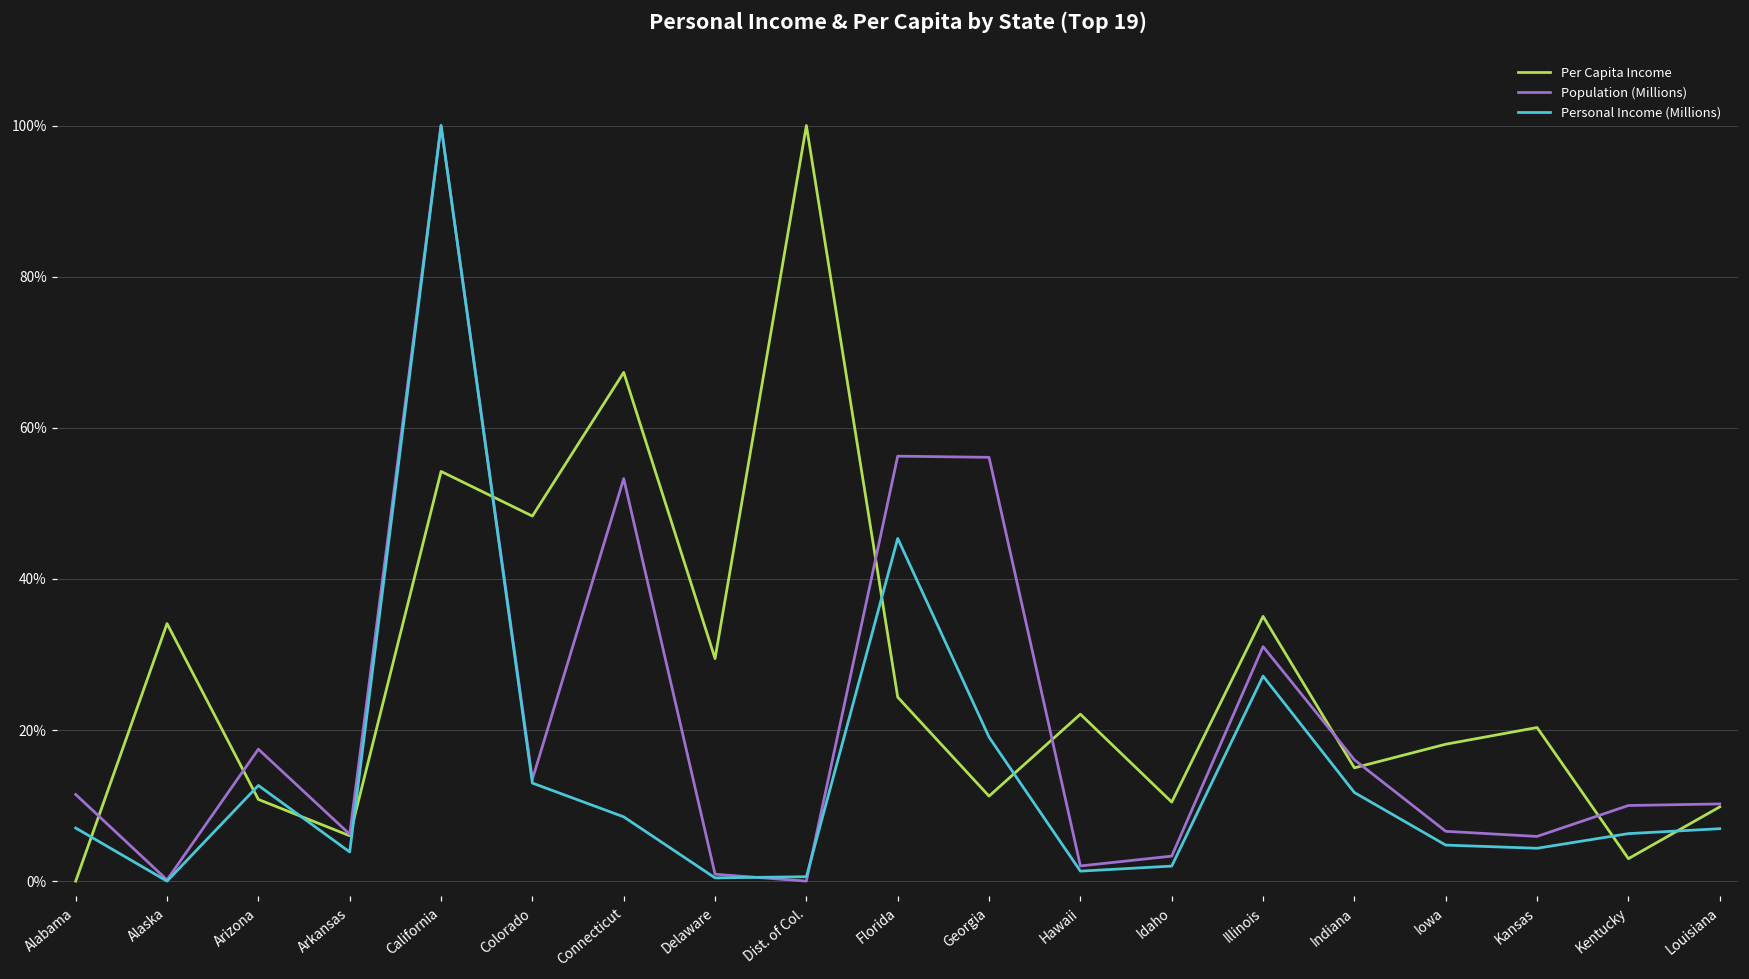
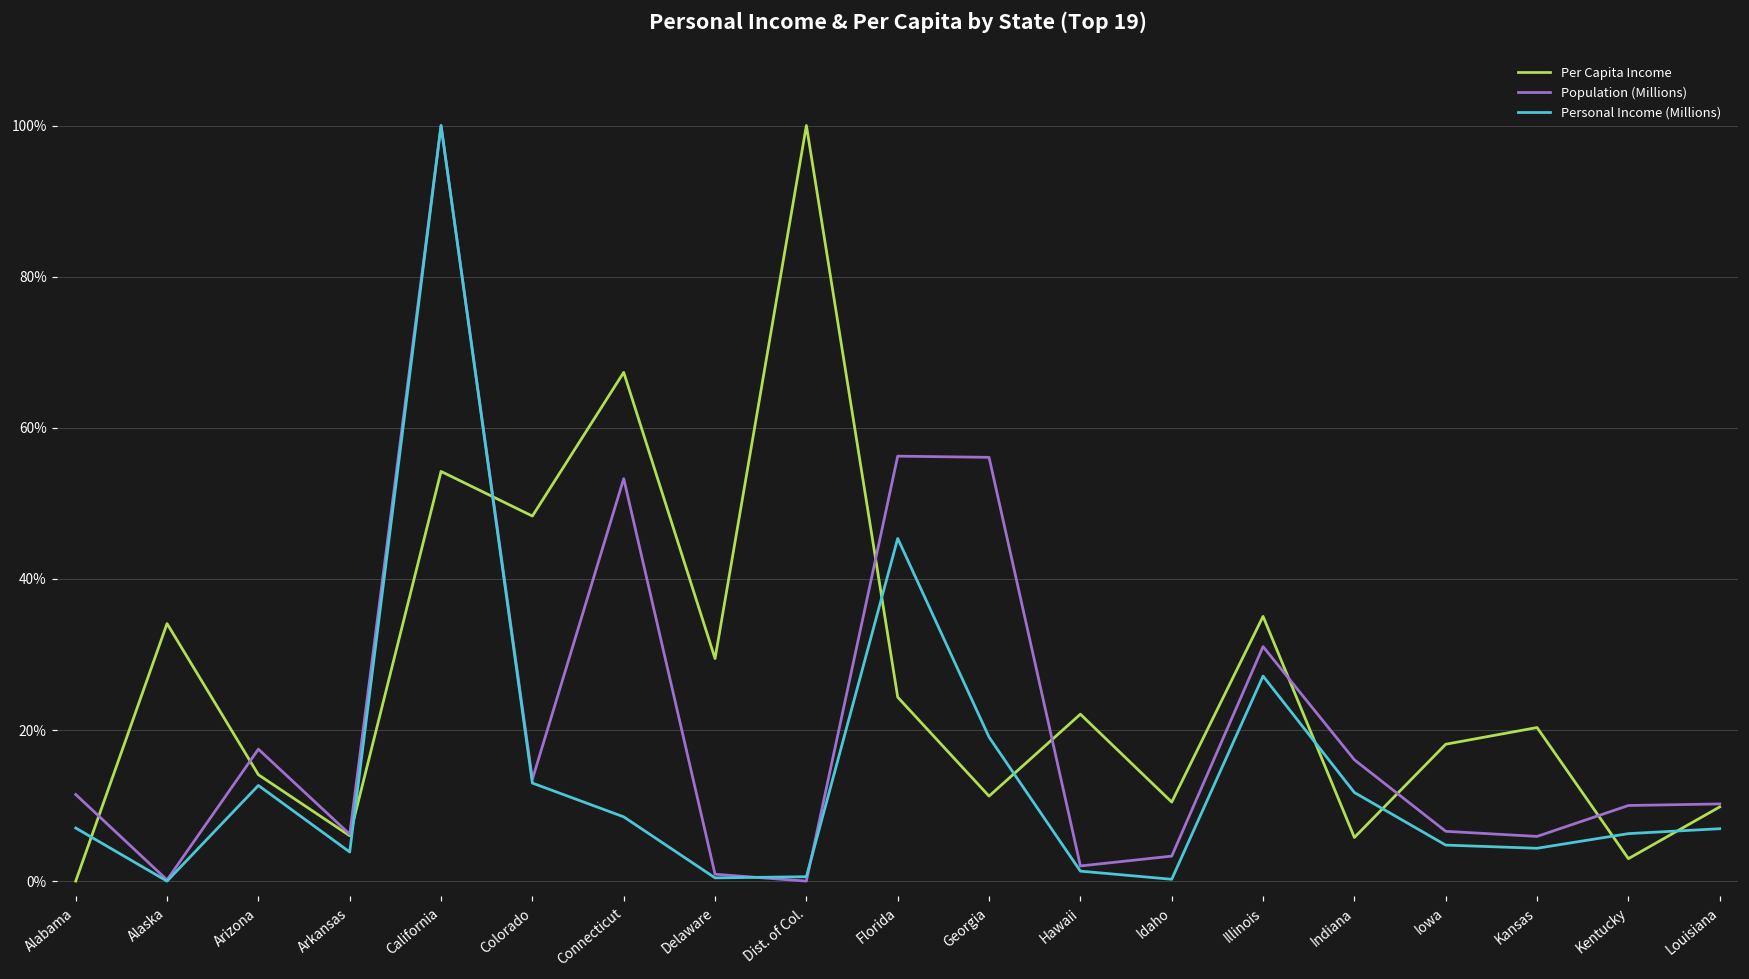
  {
    "Per Capita Income": {
      "Alabama": "0%",
      "Alaska": "34%",
-     "Arizona": "11%",
+     "Arizona": "14%",
      "California": "54%",
      "Colorado": "48%",
      "Connecticut": "67%",
      "Delaware": "29%",
      "Dist. of Col.": "100%",
      "Florida": "24%",
      "Georgia": "11%",
      "Hawaii": "22%",
      "Idaho": "10%",
      "Illinois": "35%",
-     "Indiana": "15%",
+     "Indiana": "6%",
      "Iowa": "18%",
      "Kansas": "20%",
      "Kentucky": "3%",
      "Louisiana": "10%"
    },
    "Population (Millions)": {
      "Alabama": "11%",
      "Arizona": "17%",
      "Colorado": "13%",
      "Connecticut": "53%",
      "Delaware": "1%",
      "Dist. of Col.": "0%",
      "Florida": "56%",
      "Georgia": "56%",
      "Hawaii": "2%",
      "Idaho": "3%",
      "Illinois": "31%",
      "Indiana": "16%",
      "Iowa": "7%",
      "Kansas": "6%",
      "Kentucky": "10%",
      "Louisiana": "10%"
    },
    "Personal Income (Millions)": {
      "Alabama": "7%",
      "Arizona": "13%",
      "Arkansas": "4%",
      "Colorado": "13%",
      "Connecticut": "9%",
      "Delaware": "0%",
      "Dist. of Col.": "1%",
      "Florida": "45%",
      "Georgia": "19%",
      "Hawaii": "1%",
-     "Idaho": "2%",
+     "Idaho": "0%",
      "Illinois": "27%",
      "Indiana": "12%",
      "Iowa": "5%",
      "Kansas": "4%",
      "Kentucky": "6%",
      "Louisiana": "7%"
    }
  }
